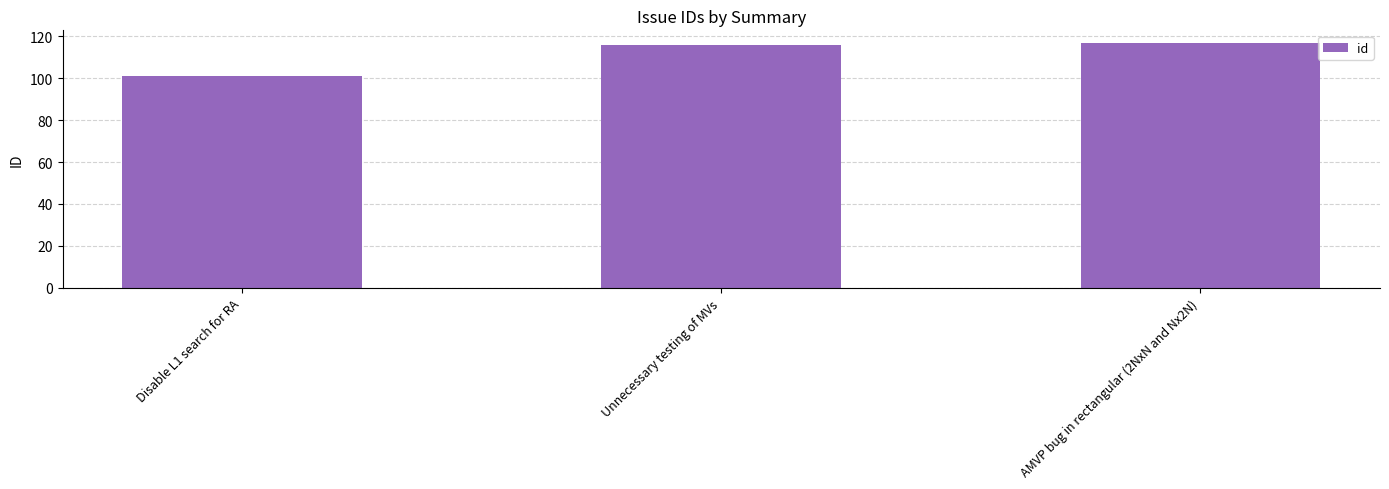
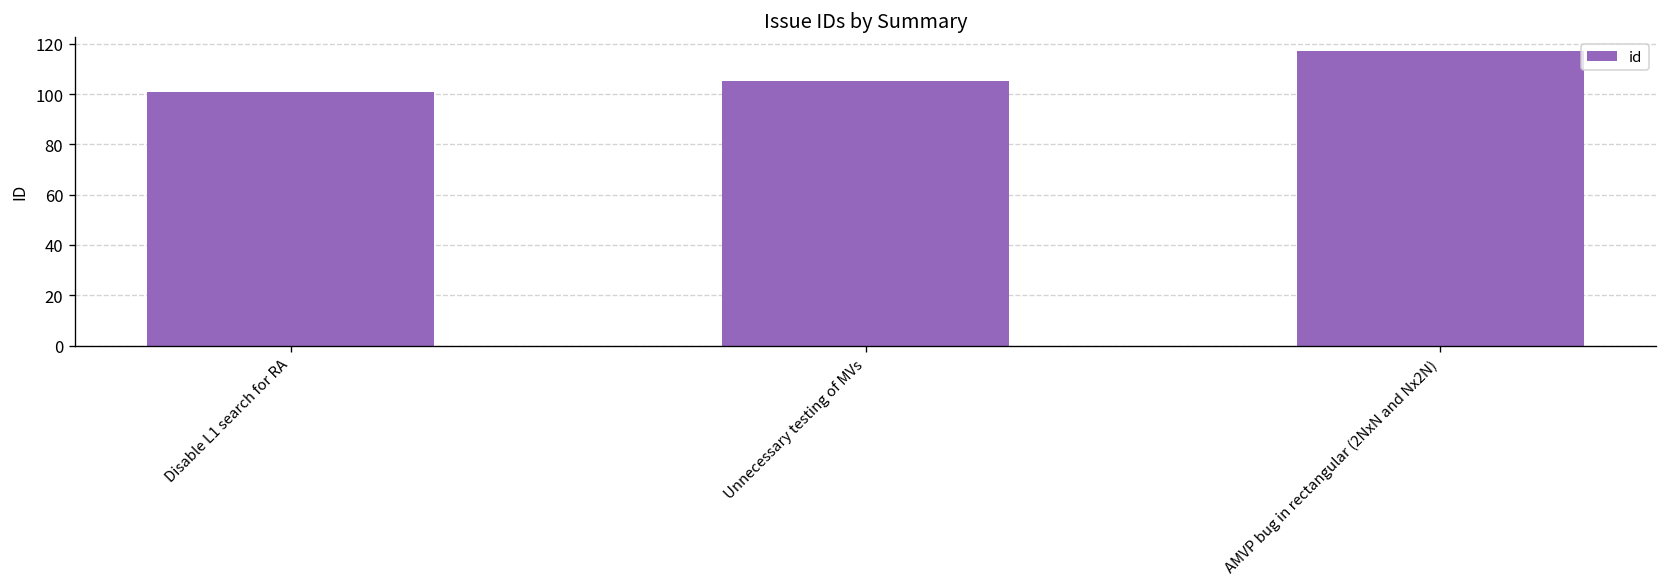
  {
    "Disable L1 search for RA": 101,
-   "Unnecessary testing of MVs": 116,
+   "Unnecessary testing of MVs": 105,
    "AMVP bug in rectangular (2NxN and Nx2N)": 117
  }
